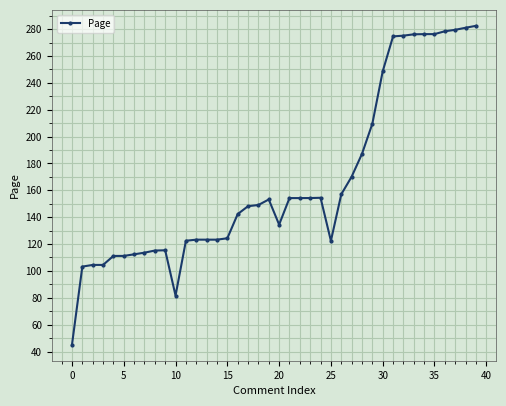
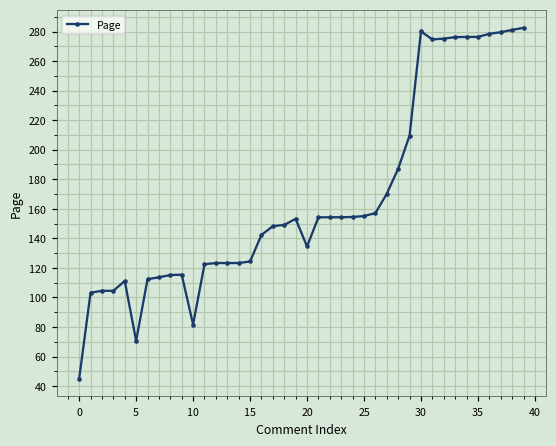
  {
    "0": 45,
-   "5": 111,
+   "5": 71,
    "10": 82,
    "15": 124,
    "20": 134,
-   "25": 122,
-   "30": 249,
+   "25": 155,
+   "30": 280,
    "35": 276
  }
